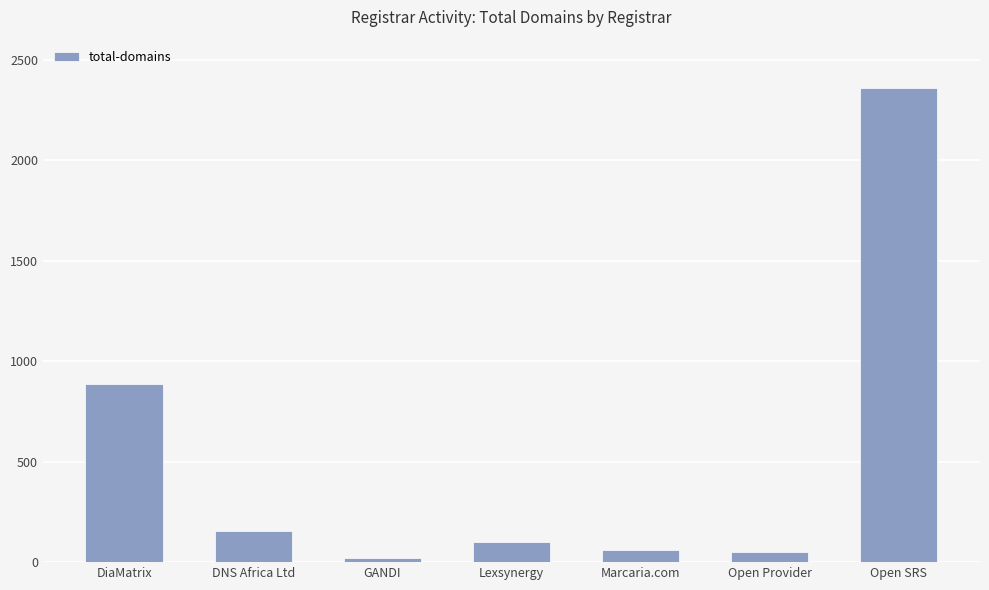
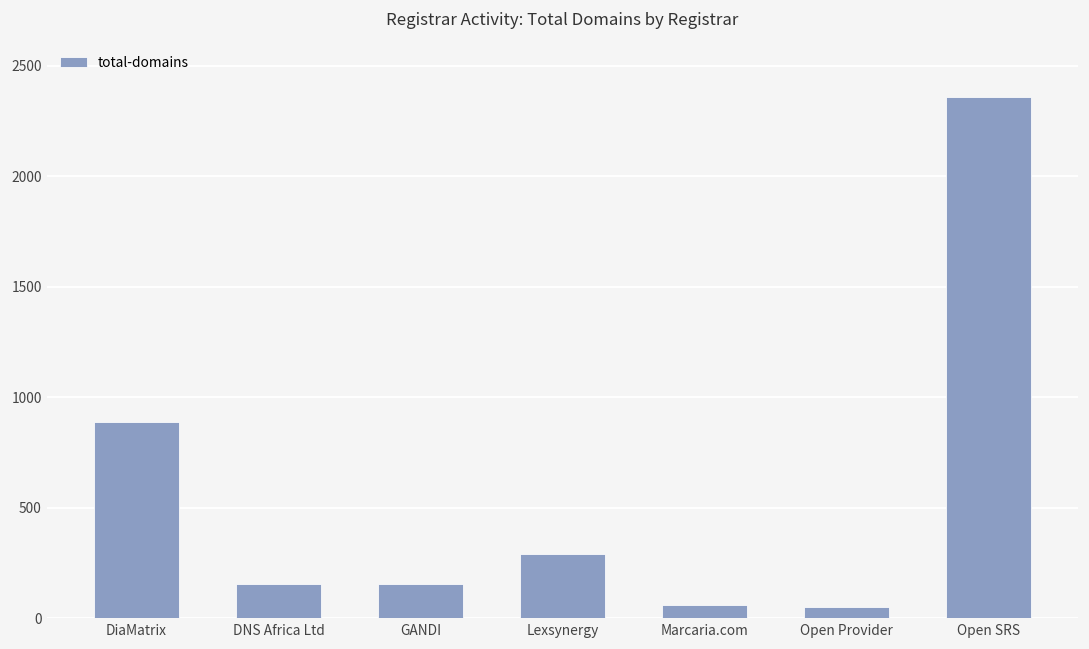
  {
    "DiaMatrix": 890,
    "DNS Africa Ltd": 160,
-   "GANDI": 20,
-   "Lexsynergy": 100,
+   "GANDI": 150,
+   "Lexsynergy": 290,
    "Marcaria.com": 60,
    "Open Provider": 50,
    "Open SRS": 2360
  }
